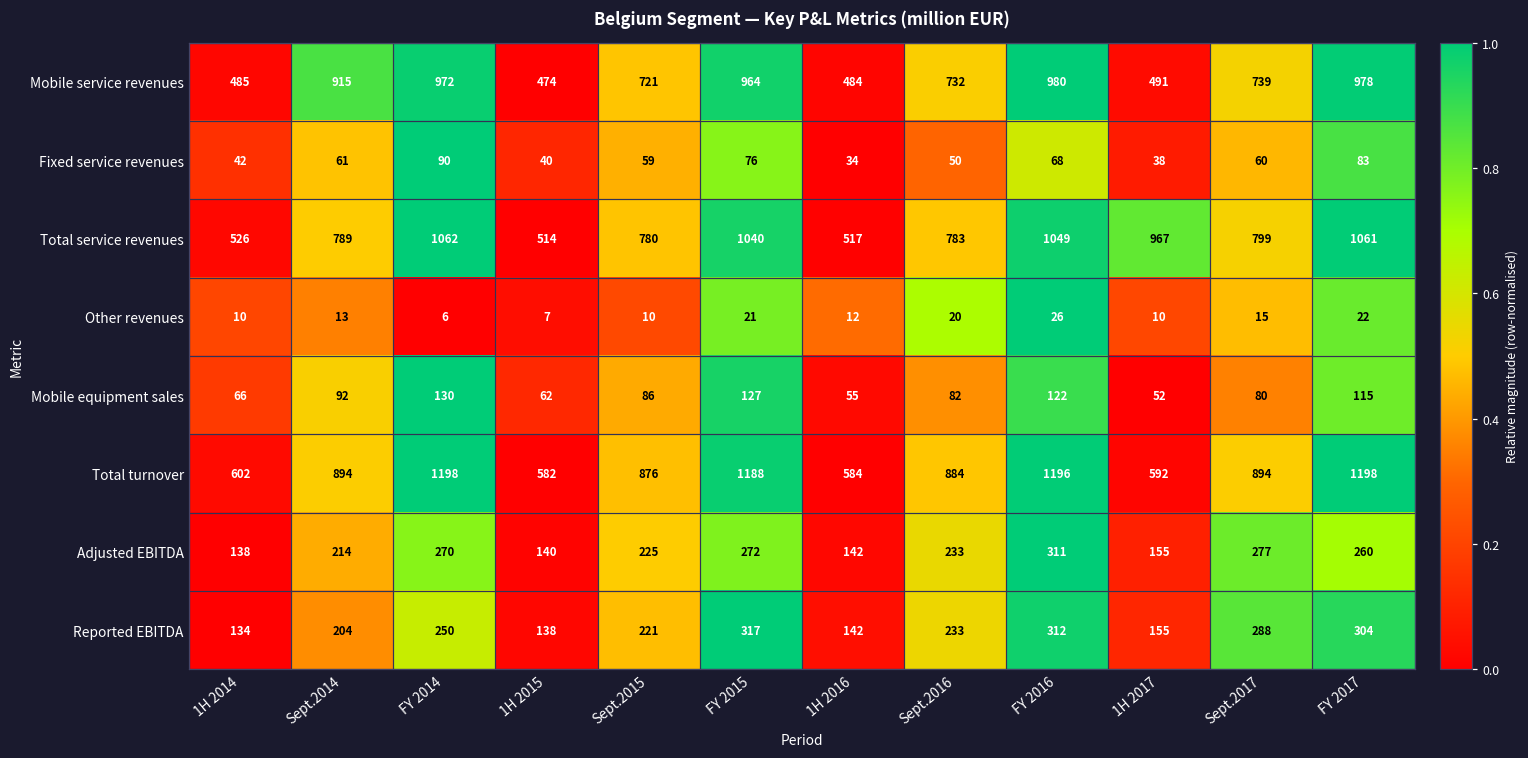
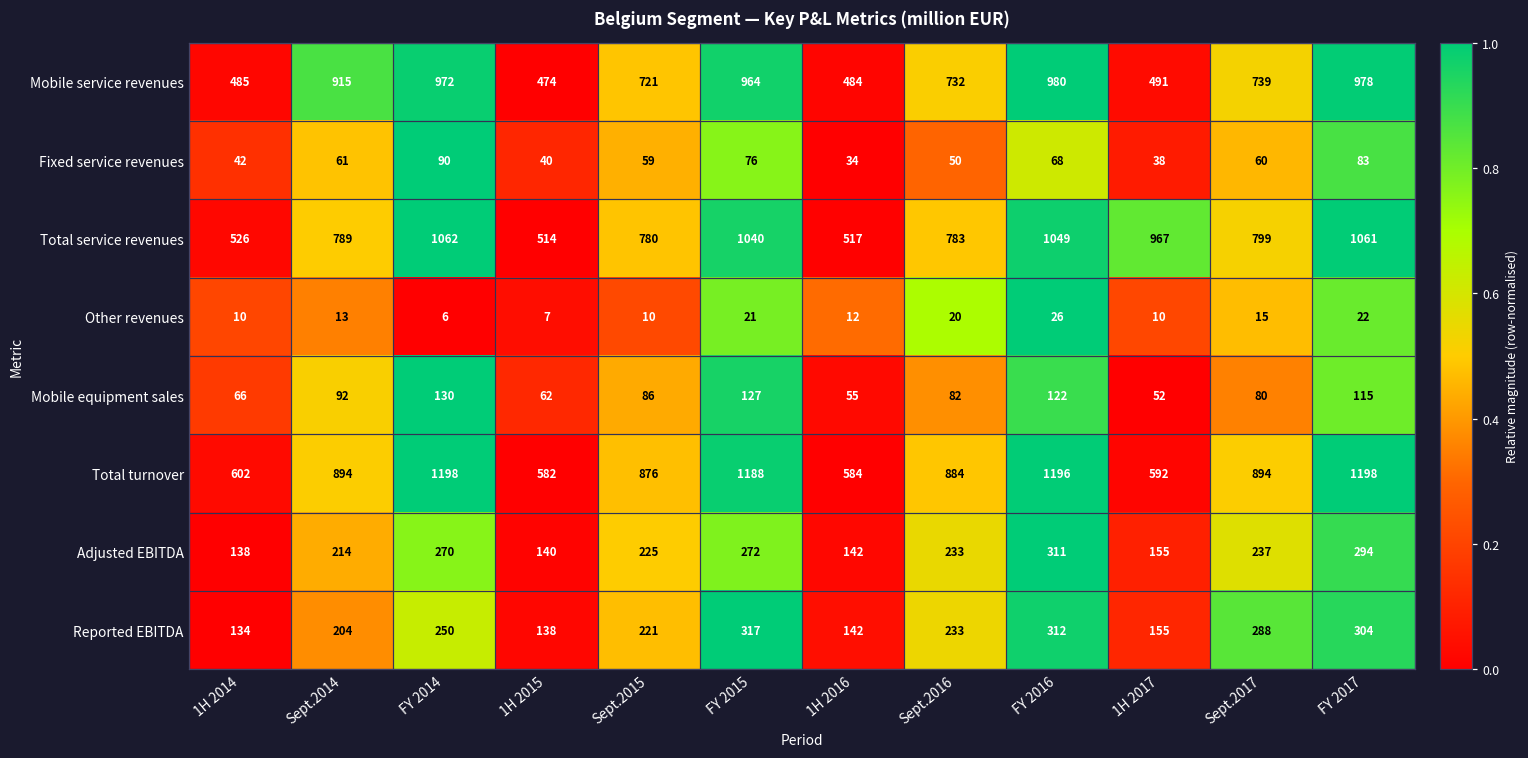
  {
    "Mobile service revenues": {
      "1H 2014": 485,
      "Sept.2014": 915,
      "FY 2014": 972,
      "1H 2015": 474,
      "Sept.2015": 721,
      "FY 2015": 964,
      "1H 2016": 484,
      "Sept.2016": 732,
      "FY 2016": 980,
      "1H 2017": 491,
      "Sept.2017": 739,
      "FY 2017": 978
    },
    "Fixed service revenues": {
      "1H 2014": 42,
      "Sept.2014": 61,
      "FY 2014": 90,
      "1H 2015": 40,
      "Sept.2015": 59,
      "FY 2015": 76,
      "1H 2016": 34,
      "Sept.2016": 50,
      "FY 2016": 68,
      "1H 2017": 38,
      "Sept.2017": 60,
      "FY 2017": 83
    },
    "Total service revenues": {
      "1H 2014": 526,
      "Sept.2014": 789,
      "FY 2014": 1062,
      "1H 2015": 514,
      "Sept.2015": 780,
      "FY 2015": 1040,
      "1H 2016": 517,
      "Sept.2016": 783,
      "FY 2016": 1049,
      "1H 2017": 967,
      "Sept.2017": 799,
      "FY 2017": 1061
    },
    "Other revenues": {
      "1H 2014": 10,
      "Sept.2014": 13,
      "FY 2014": 6,
      "1H 2015": 7,
      "Sept.2015": 10,
      "FY 2015": 21,
      "1H 2016": 12,
      "Sept.2016": 20,
      "FY 2016": 26,
      "1H 2017": 10,
      "Sept.2017": 15,
      "FY 2017": 22
    },
    "Mobile equipment sales": {
      "1H 2014": 66,
      "Sept.2014": 92,
      "FY 2014": 130,
      "1H 2015": 62,
      "Sept.2015": 86,
      "FY 2015": 127,
      "1H 2016": 55,
      "Sept.2016": 82,
      "FY 2016": 122,
      "1H 2017": 52,
      "Sept.2017": 80,
      "FY 2017": 115
    },
    "Total turnover": {
      "1H 2014": 602,
      "Sept.2014": 894,
      "FY 2014": 1198,
      "1H 2015": 582,
      "Sept.2015": 876,
      "FY 2015": 1188,
      "1H 2016": 584,
      "Sept.2016": 884,
      "FY 2016": 1196,
      "1H 2017": 592,
      "Sept.2017": 894,
      "FY 2017": 1198
    },
    "Adjusted EBITDA": {
      "1H 2014": 138,
      "Sept.2014": 214,
      "FY 2014": 270,
      "1H 2015": 140,
      "Sept.2015": 225,
      "FY 2015": 272,
      "1H 2016": 142,
      "Sept.2016": 233,
      "FY 2016": 311,
      "1H 2017": 155,
-     "Sept.2017": 277,
-     "FY 2017": 260
+     "Sept.2017": 237,
+     "FY 2017": 294
    },
    "Reported EBITDA": {
      "1H 2014": 134,
      "Sept.2014": 204,
      "FY 2014": 250,
      "1H 2015": 138,
      "Sept.2015": 221,
      "FY 2015": 317,
      "1H 2016": 142,
      "Sept.2016": 233,
      "FY 2016": 312,
      "1H 2017": 155,
      "Sept.2017": 288,
      "FY 2017": 304
    }
  }
